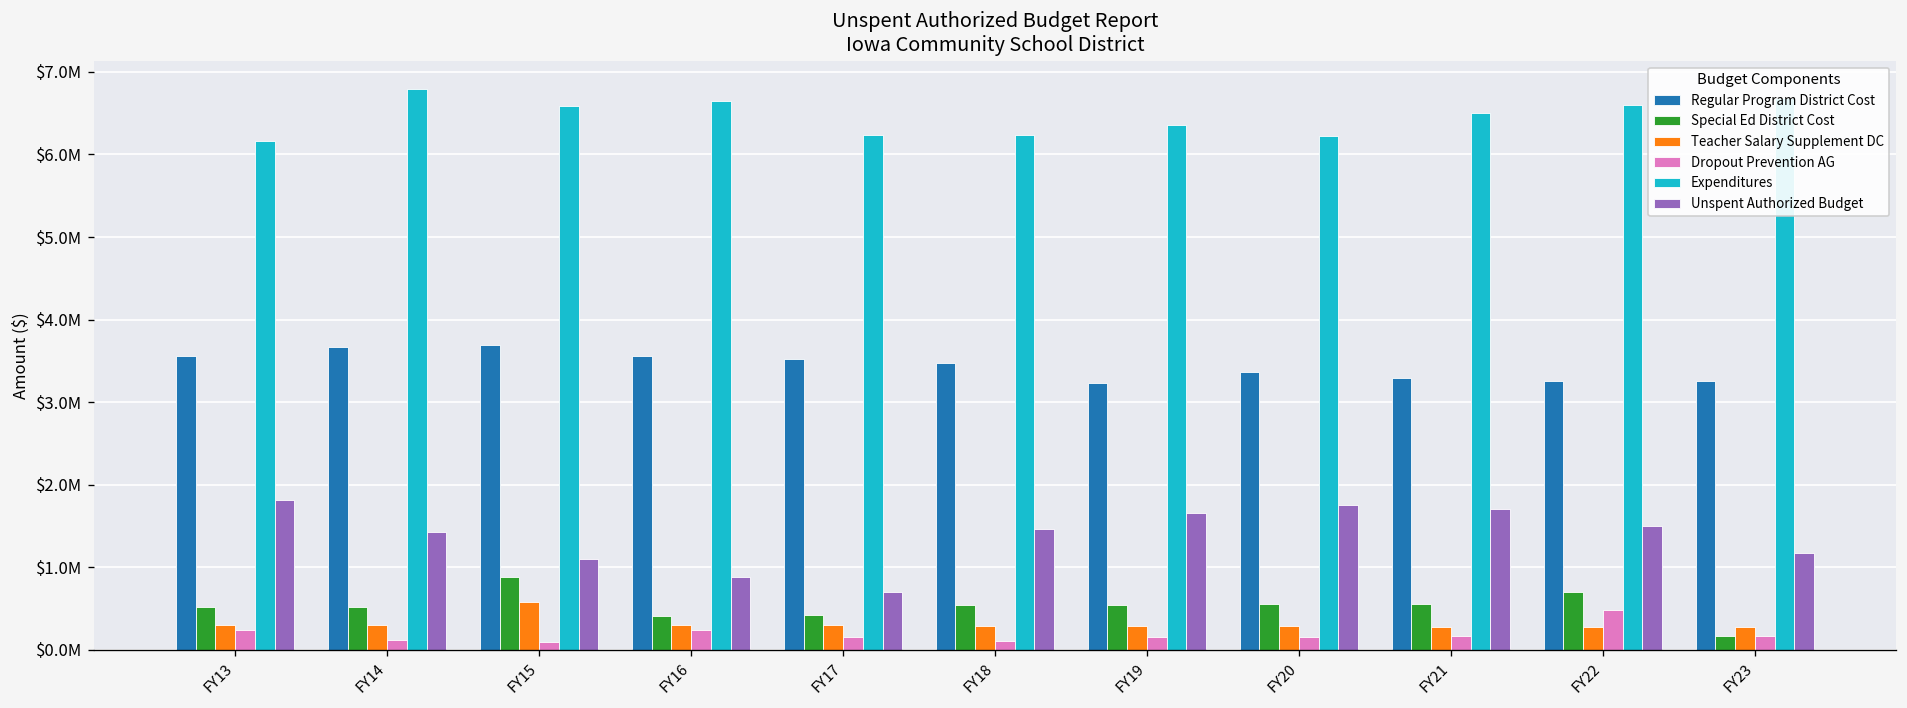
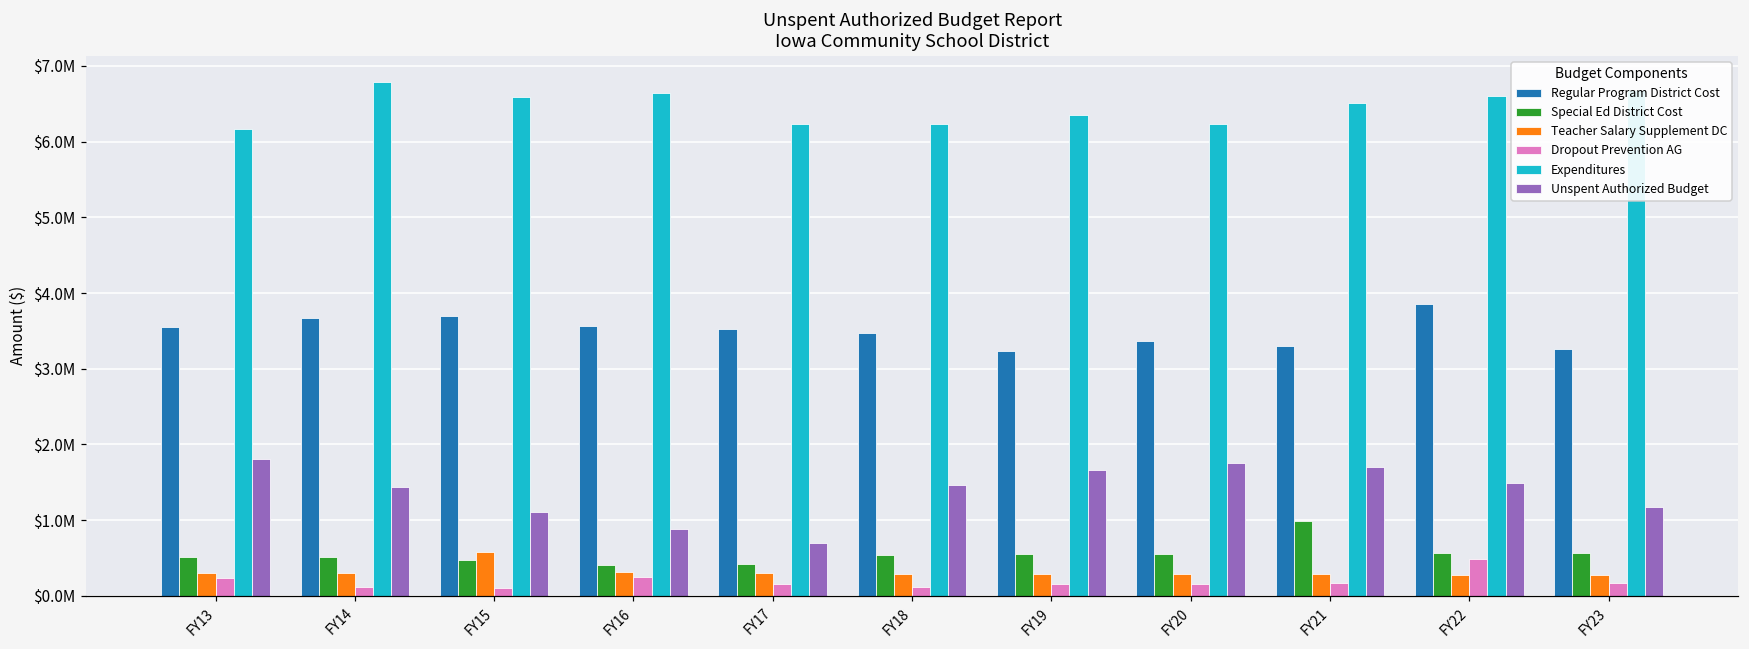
  {
    "Regular Program District Cost": {
      "FY13": "$3600000",
      "FY14": "$3700000",
      "FY15": "$3700000",
      "FY16": "$3600000",
      "FY17": "$3500000",
      "FY18": "$3500000",
      "FY19": "$3200000",
      "FY20": "$3400000",
      "FY21": "$3300000",
-     "FY22": "$3300000",
+     "FY22": "$3900000",
      "FY23": "$3300000"
    },
    "Special Ed District Cost": {
      "FY13": "$500000",
      "FY14": "$500000",
-     "FY15": "$900000",
+     "FY15": "$500000",
      "FY16": "$400000",
      "FY17": "$400000",
      "FY18": "$500000",
      "FY19": "$500000",
      "FY20": "$600000",
-     "FY21": "$600000",
-     "FY22": "$700000",
-     "FY23": "$200000"
+     "FY21": "$1000000",
+     "FY22": "$600000",
+     "FY23": "$600000"
    },
    "Teacher Salary Supplement DC": {
      "FY13": "$300000",
      "FY14": "$300000",
      "FY15": "$600000",
      "FY16": "$300000",
      "FY17": "$300000",
      "FY18": "$300000",
      "FY19": "$300000",
      "FY20": "$300000",
      "FY21": "$300000",
      "FY22": "$300000",
      "FY23": "$300000"
    },
    "Dropout Prevention AG": {
      "FY13": "$200000",
      "FY14": "$100000",
      "FY15": "$100000",
      "FY16": "$200000",
      "FY17": "$200000",
      "FY18": "$100000",
      "FY19": "$200000",
      "FY20": "$200000",
      "FY21": "$200000",
      "FY22": "$500000",
      "FY23": "$200000"
    },
    "Expenditures": {
      "FY13": "$6200000",
      "FY14": "$6800000",
      "FY15": "$6600000",
      "FY16": "$6600000",
      "FY17": "$6200000",
      "FY18": "$6200000",
      "FY19": "$6400000",
      "FY20": "$6200000",
      "FY21": "$6500000",
      "FY22": "$6600000"
    },
    "Unspent Authorized Budget": {
      "FY13": "$1800000",
      "FY14": "$1400000",
      "FY15": "$1100000",
      "FY16": "$900000",
      "FY17": "$700000",
      "FY18": "$1500000",
      "FY19": "$1700000",
      "FY20": "$1800000",
      "FY21": "$1700000",
      "FY22": "$1500000",
      "FY23": "$1200000"
    }
  }
